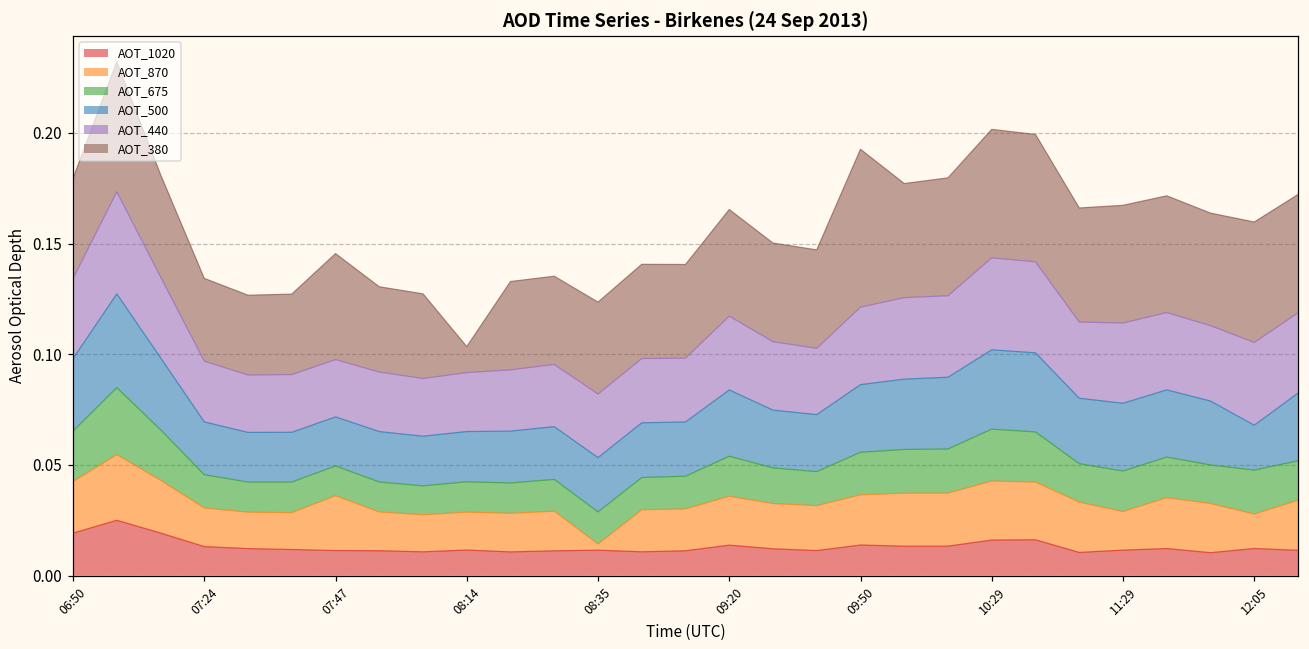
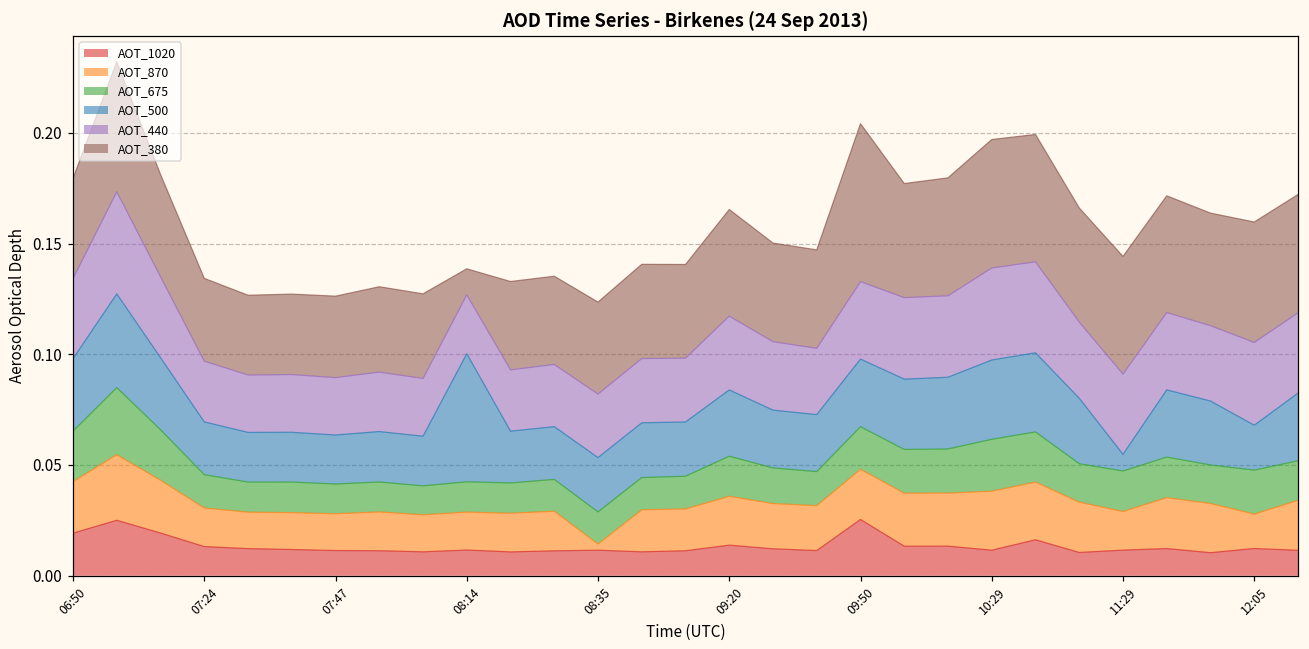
  {
    "AOT_1020": {
      "06:50": 0.019,
      "07:24": 0.013,
      "07:47": 0.011,
      "08:14": 0.012,
      "08:35": 0.012,
      "09:20": 0.014,
-     "09:50": 0.014,
-     "10:29": 0.016,
+     "09:50": 0.025,
+     "10:29": 0.012,
      "11:29": 0.012,
      "12:05": 0.012
    },
    "AOT_870": {
      "06:50": 0.023,
      "07:24": 0.017,
-     "07:47": 0.025,
+     "07:47": 0.017,
      "08:14": 0.017,
      "08:35": 0.003,
      "09:20": 0.022,
      "09:50": 0.023,
      "10:29": 0.027,
      "11:29": 0.017,
      "12:05": 0.016
    },
    "AOT_675": {
      "06:50": 0.023,
      "07:24": 0.015,
      "07:47": 0.013,
      "08:14": 0.014,
      "08:35": 0.015,
      "09:20": 0.018,
      "09:50": 0.019,
      "10:29": 0.023,
      "11:29": 0.018,
      "12:05": 0.020
    },
    "AOT_500": {
      "06:50": 0.033,
      "07:24": 0.024,
      "07:47": 0.022,
-     "08:14": 0.023,
+     "08:14": 0.058,
      "08:35": 0.025,
      "09:20": 0.030,
      "09:50": 0.031,
      "10:29": 0.036,
-     "11:29": 0.031,
+     "11:29": 0.008,
      "12:05": 0.020
    },
    "AOT_440": {
      "06:50": 0.036,
      "07:24": 0.027,
      "07:47": 0.026,
      "08:14": 0.027,
      "08:35": 0.029,
      "09:20": 0.033,
      "09:50": 0.035,
      "10:29": 0.042,
      "11:29": 0.036,
      "12:05": 0.037
    },
    "AOT_380": {
      "06:50": 0.045,
      "07:24": 0.037,
-     "07:47": 0.048,
+     "07:47": 0.037,
      "08:14": 0.012,
      "08:35": 0.042,
      "09:20": 0.048,
      "09:50": 0.071,
      "10:29": 0.058,
      "11:29": 0.053,
      "12:05": 0.054
    }
  }
